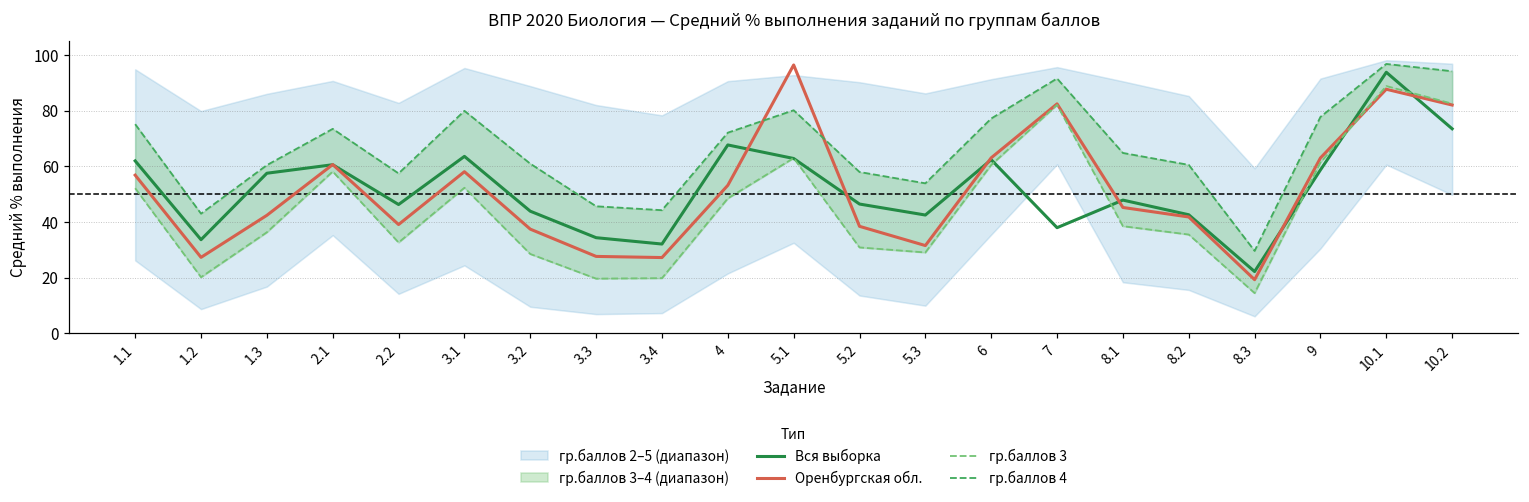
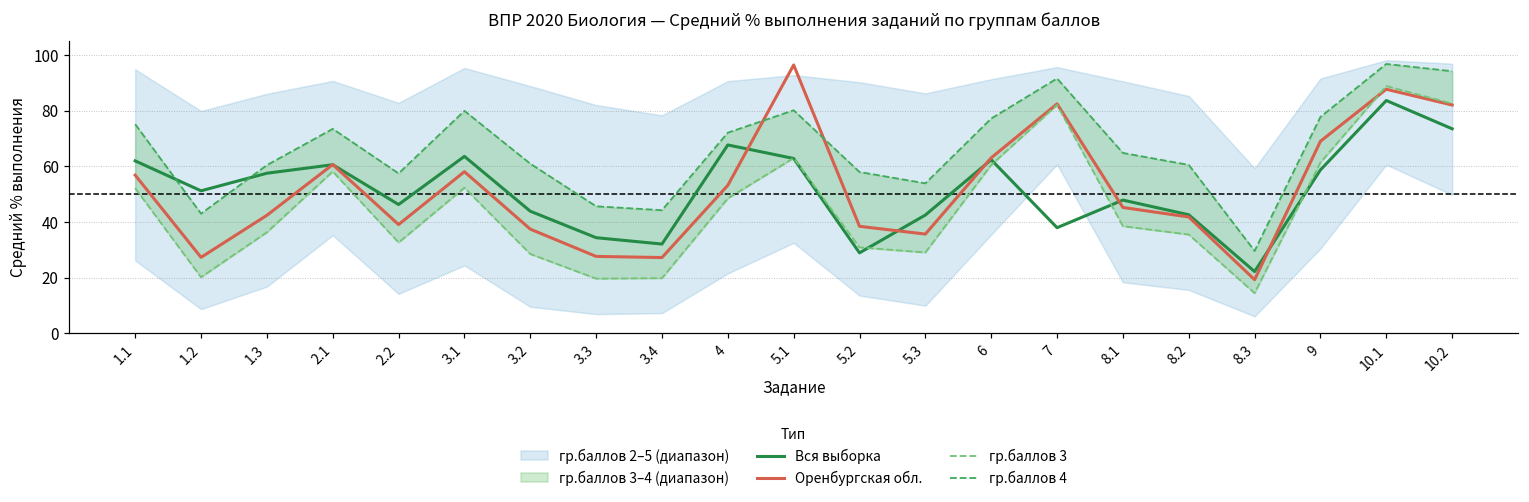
  {
    "Вся выборка": {
      "1.1": 62,
-     "1.2": 34,
+     "1.2": 51,
      "1.3": 58,
      "2.2": 46,
      "3.1": 64,
      "3.2": 44,
      "3.3": 34,
      "3.4": 32,
      "4": 68,
-     "5.2": 46,
+     "5.2": 29,
      "5.3": 42,
      "7": 38,
      "8.1": 48,
      "8.3": 22,
      "9": 59,
-     "10.1": 94,
+     "10.1": 84,
      "10.2": 74
    },
    "Оренбургская обл.": {
      "1.1": 57,
      "1.2": 27,
      "1.3": 42,
      "2.2": 39,
      "3.1": 58,
      "3.2": 37,
      "3.3": 28,
      "3.4": 27,
      "4": 53,
      "5.1": 96,
      "5.2": 38,
-     "5.3": 32,
+     "5.3": 36,
      "8.1": 45,
      "8.3": 19,
-     "9": 63,
+     "9": 69,
      "10.1": 88
    }
  }
